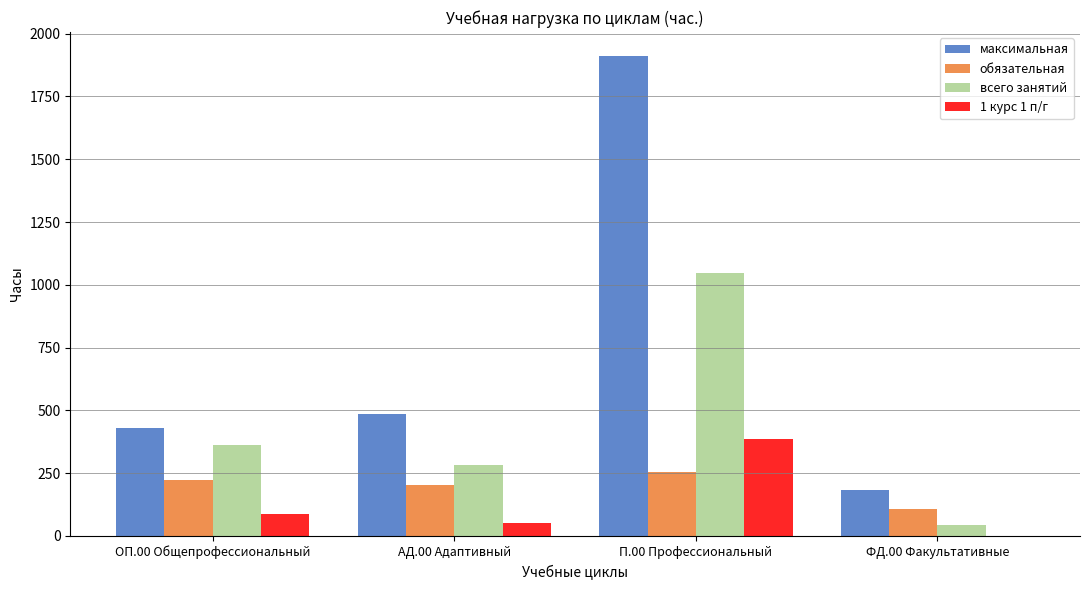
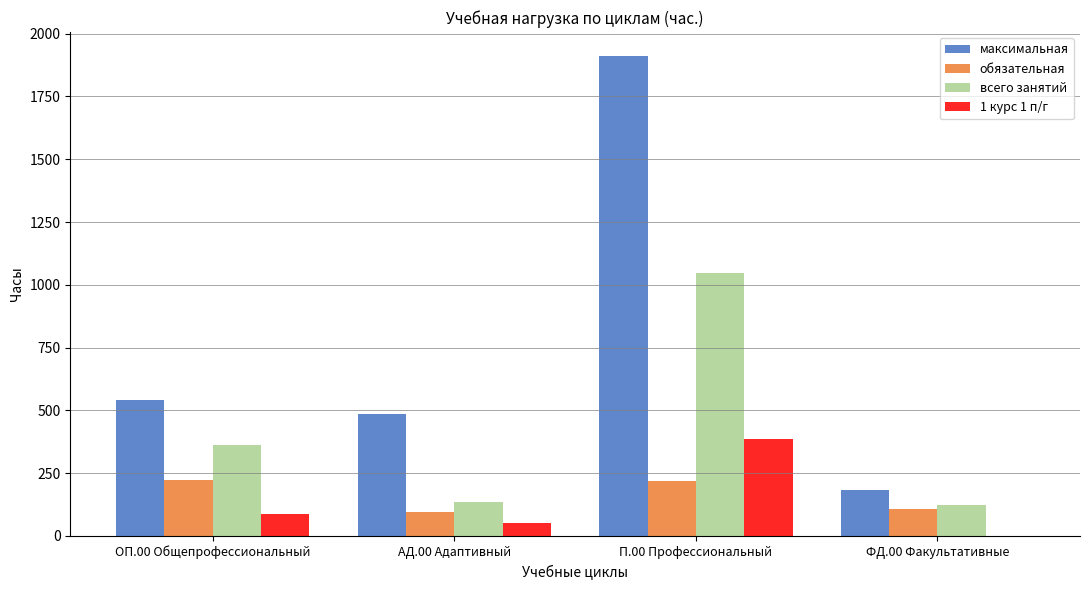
  {
    "максимальная": {
-     "ОП.00 Общепрофессиональный": 430,
+     "ОП.00 Общепрофессиональный": 540,
      "АД.00 Адаптивный": 490,
      "П.00 Профессиональный": 1910,
      "ФД.00 Факультативные": 180
    },
    "обязательная": {
      "ОП.00 Общепрофессиональный": 220,
-     "АД.00 Адаптивный": 200,
-     "П.00 Профессиональный": 260,
+     "АД.00 Адаптивный": 100,
+     "П.00 Профессиональный": 220,
      "ФД.00 Факультативные": 110
    },
    "всего занятий": {
      "ОП.00 Общепрофессиональный": 360,
-     "АД.00 Адаптивный": 280,
+     "АД.00 Адаптивный": 140,
      "П.00 Профессиональный": 1050,
-     "ФД.00 Факультативные": 40
+     "ФД.00 Факультативные": 120
    },
    "1 курс 1 п/г": {
      "ОП.00 Общепрофессиональный": 90,
      "АД.00 Адаптивный": 50,
      "П.00 Профессиональный": 390,
      "ФД.00 Факультативные": 0
    }
  }
